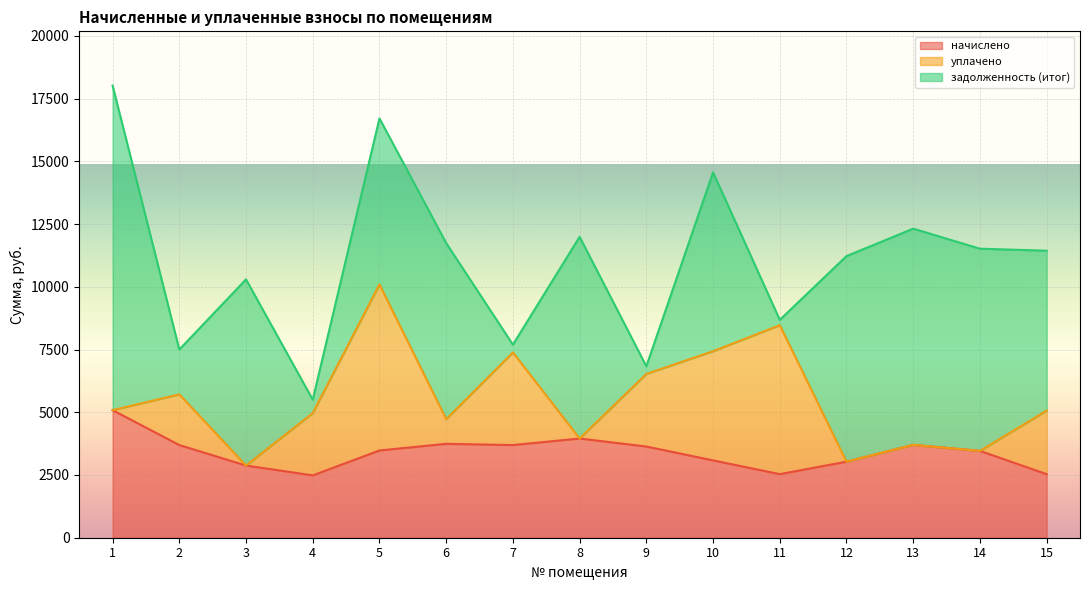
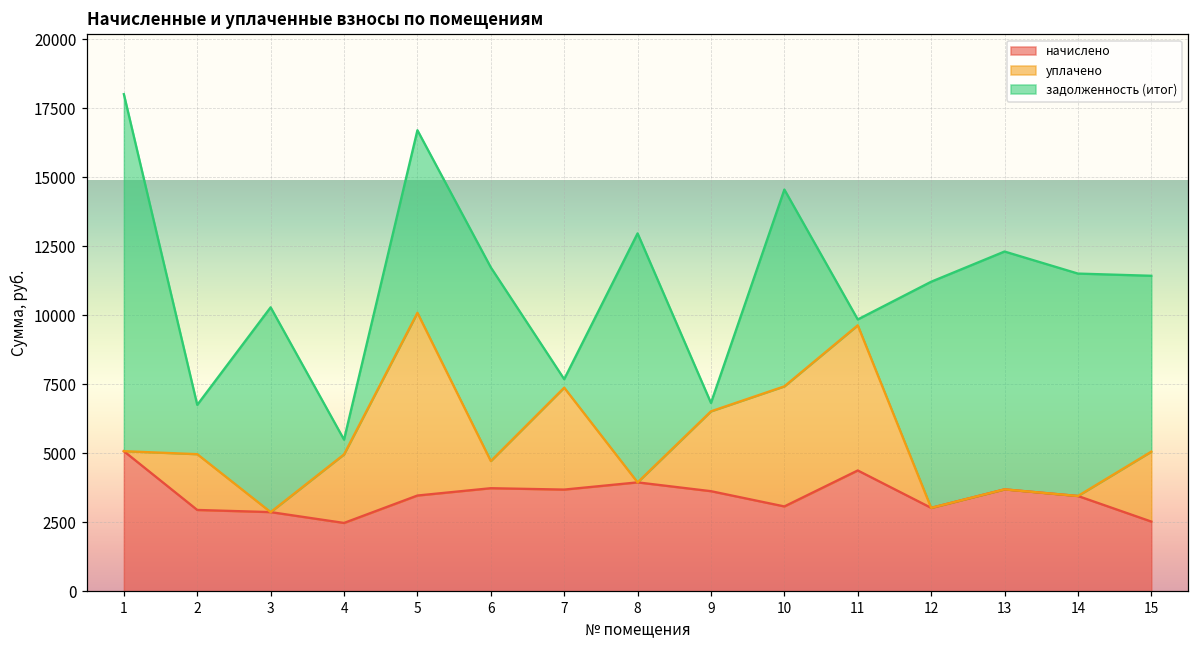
  {
    "начислено": {
-     "2": 3700,
+     "2": 3000,
      "4": 2500,
      "5": 3500,
      "6": 3700,
      "7": 3700,
      "9": 3600,
      "10": 3100,
-     "11": 2500,
+     "11": 4400,
      "15": 2500
    },
    "уплачено": {
      "2": 2000,
      "4": 2500,
      "5": 6600,
      "6": 1000,
      "7": 3700,
      "9": 2900,
      "10": 4400,
-     "11": 5900,
+     "11": 5300,
      "15": 2500
    },
    "задолженность (итог)": {
      "1": 12900,
      "2": 1800,
      "3": 7400,
      "4": 500,
      "5": 6600,
      "6": 7000,
      "7": 300,
-     "8": 8000,
+     "8": 9000,
      "9": 300,
      "10": 7100,
      "11": 200,
      "12": 8200,
      "13": 8600,
      "14": 8100,
      "15": 6400
    }
  }
